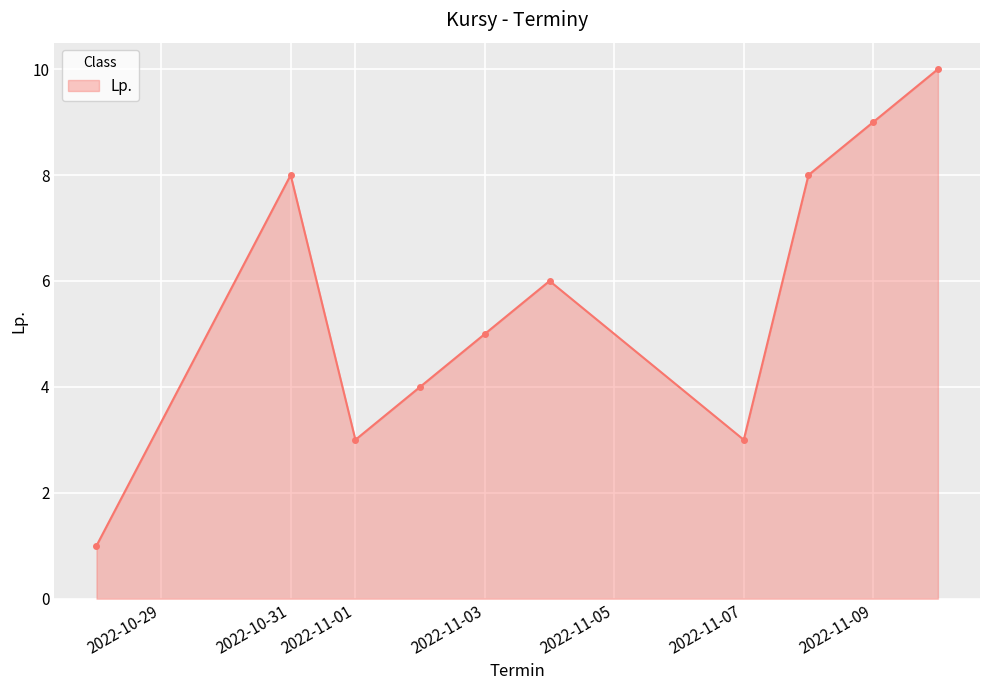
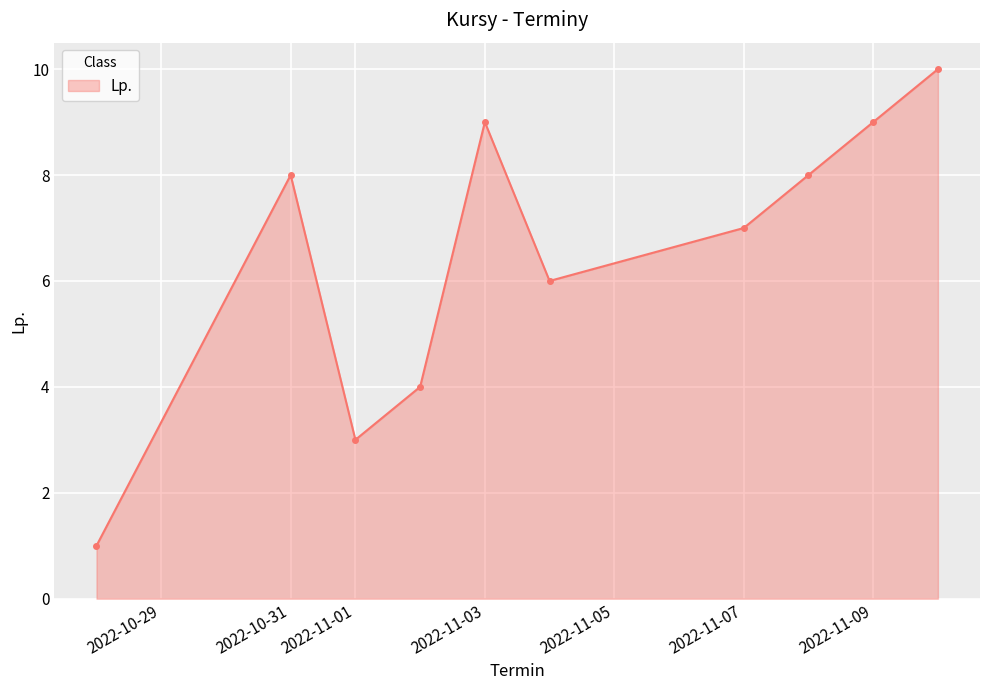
  {
    "2022-10-31": 8,
    "2022-11-01": 3,
-   "2022-11-03": 5,
-   "2022-11-07": 3,
+   "2022-11-03": 9,
+   "2022-11-07": 7,
    "2022-11-09": 9
  }
